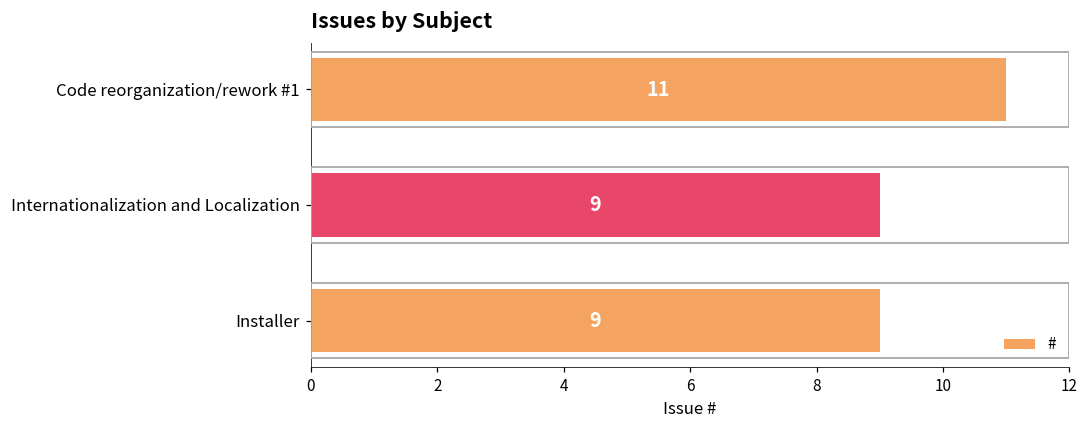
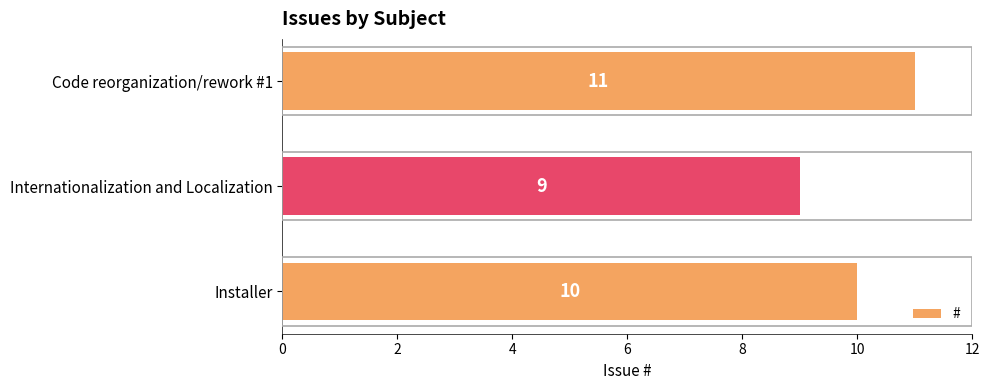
  {
    "Code reorganization/rework #1": 11,
    "Internationalization and Localization": 9,
-   "Installer": 9
+   "Installer": 10
  }
